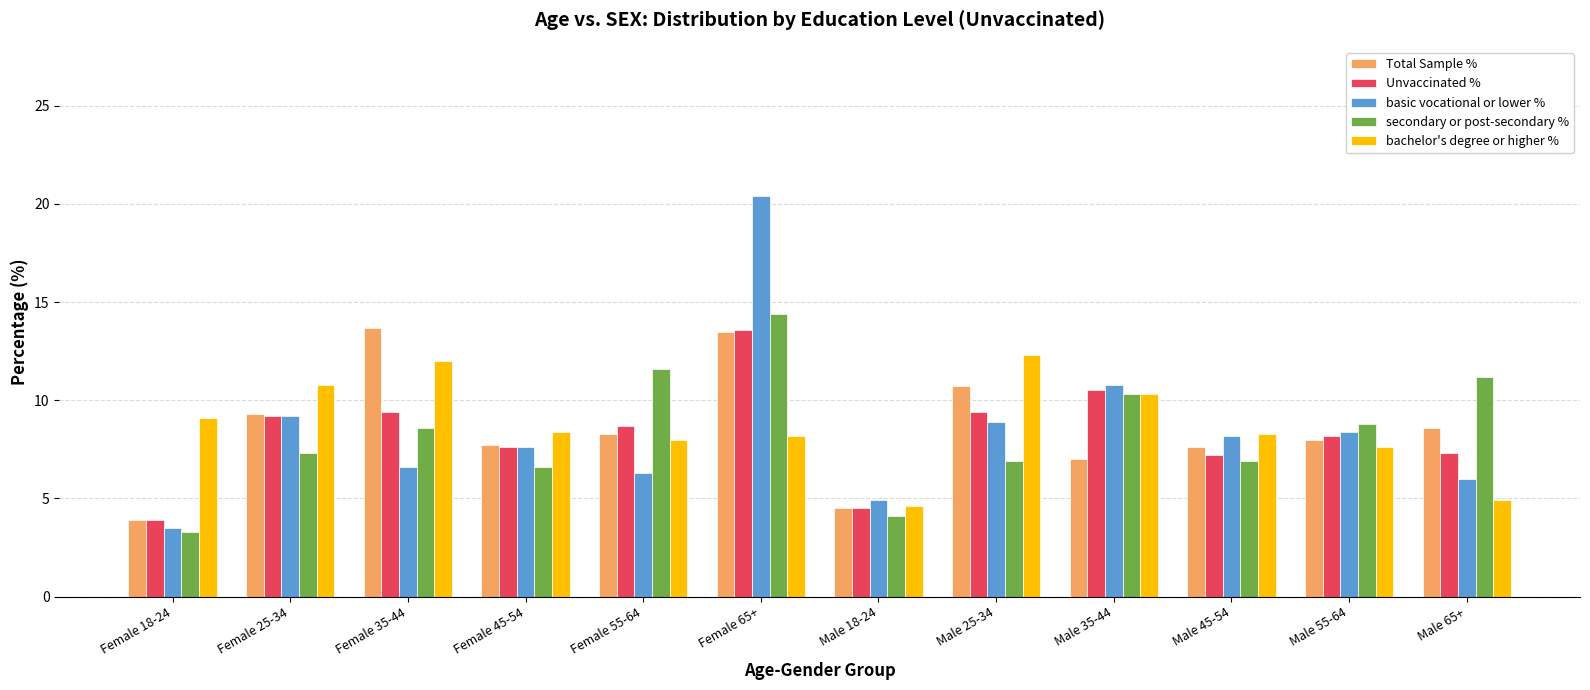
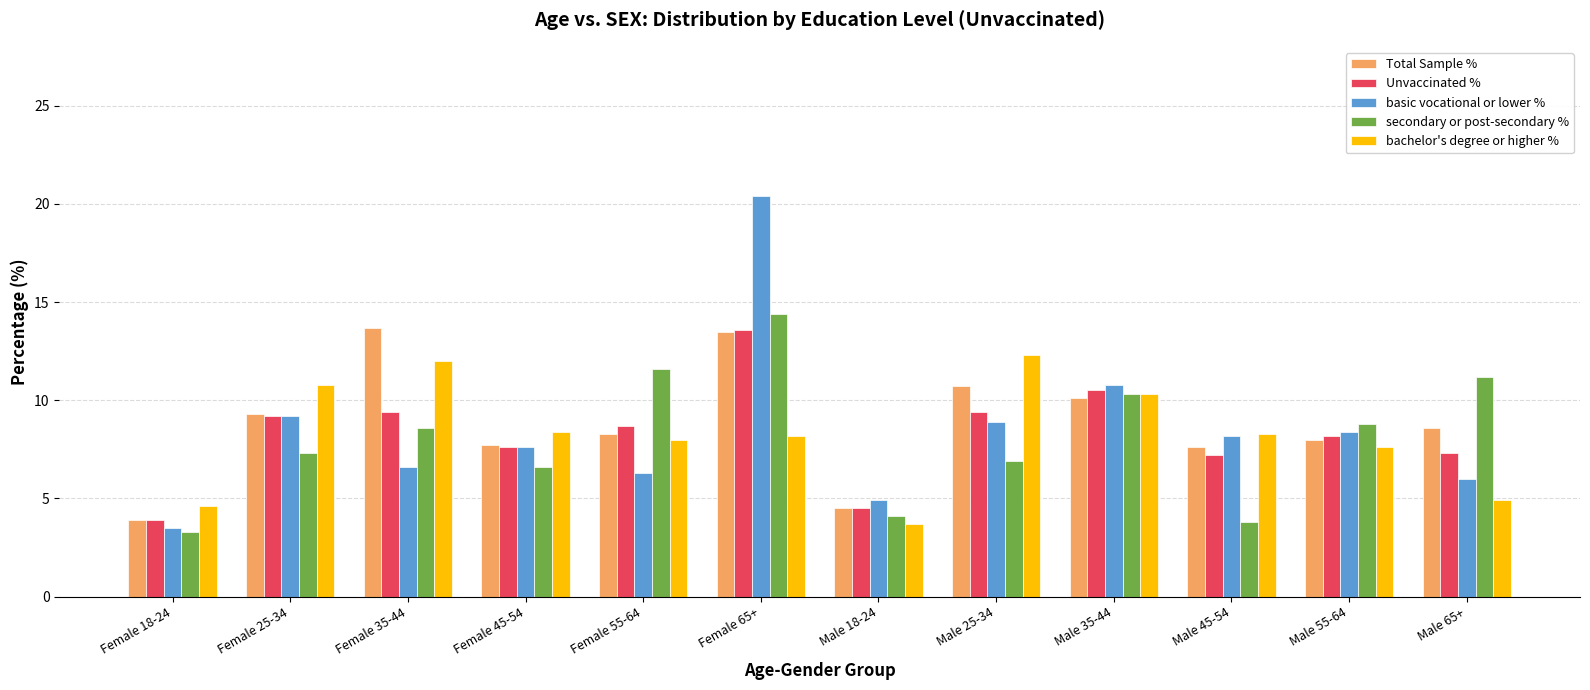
  {
    "Total Sample %": {
      "Female 18-24": 3.9,
      "Female 25-34": 9.3,
      "Female 35-44": 13.7,
      "Female 45-54": 7.7,
      "Female 55-64": 8.3,
      "Female 65+": 13.5,
      "Male 18-24": 4.5,
      "Male 25-34": 10.7,
-     "Male 35-44": 7.0,
+     "Male 35-44": 10.1,
      "Male 45-54": 7.6,
      "Male 55-64": 8.0,
      "Male 65+": 8.6
    },
    "Unvaccinated %": {
      "Female 18-24": 3.9,
      "Female 25-34": 9.2,
      "Female 35-44": 9.4,
      "Female 45-54": 7.6,
      "Female 55-64": 8.7,
      "Female 65+": 13.6,
      "Male 18-24": 4.5,
      "Male 25-34": 9.4,
      "Male 35-44": 10.5,
      "Male 45-54": 7.2,
      "Male 55-64": 8.2,
      "Male 65+": 7.3
    },
    "basic vocational or lower %": {
      "Female 18-24": 3.5,
      "Female 25-34": 9.2,
      "Female 35-44": 6.6,
      "Female 45-54": 7.6,
      "Female 55-64": 6.3,
      "Female 65+": 20.4,
      "Male 18-24": 4.9,
      "Male 25-34": 8.9,
      "Male 35-44": 10.8,
      "Male 45-54": 8.2,
      "Male 55-64": 8.4,
      "Male 65+": 6.0
    },
    "secondary or post-secondary %": {
      "Female 18-24": 3.3,
      "Female 25-34": 7.3,
      "Female 35-44": 8.6,
      "Female 45-54": 6.6,
      "Female 55-64": 11.6,
      "Female 65+": 14.4,
      "Male 18-24": 4.1,
      "Male 25-34": 6.9,
      "Male 35-44": 10.3,
-     "Male 45-54": 6.9,
+     "Male 45-54": 3.8,
      "Male 55-64": 8.8,
      "Male 65+": 11.2
    },
    "bachelor's degree or higher %": {
-     "Female 18-24": 9.1,
+     "Female 18-24": 4.6,
      "Female 25-34": 10.8,
      "Female 35-44": 12.0,
      "Female 45-54": 8.4,
      "Female 55-64": 8.0,
      "Female 65+": 8.2,
-     "Male 18-24": 4.6,
+     "Male 18-24": 3.7,
      "Male 25-34": 12.3,
      "Male 35-44": 10.3,
      "Male 45-54": 8.3,
      "Male 55-64": 7.6,
      "Male 65+": 4.9
    }
  }
